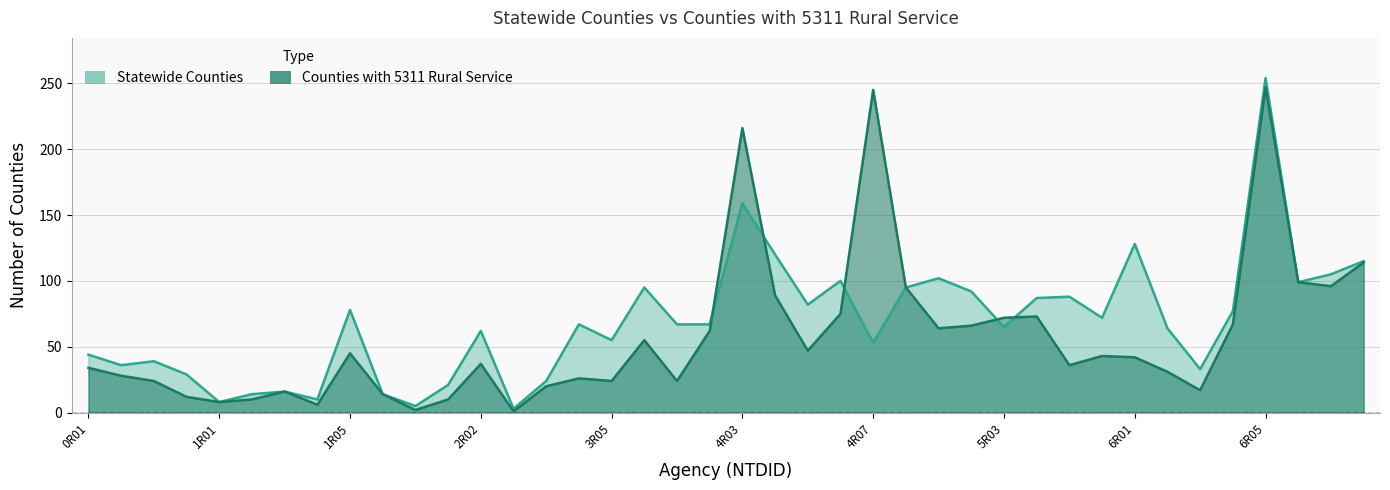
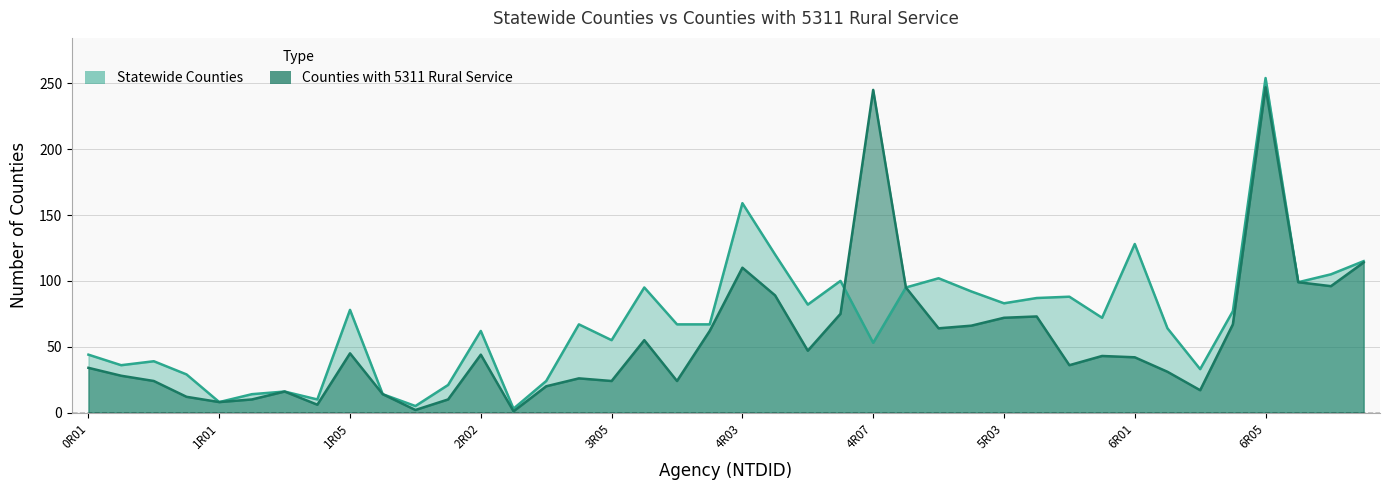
  {
    "Statewide Counties": {
      "0R01": 44,
      "1R05": 78,
      "2R02": 62,
      "3R05": 55,
      "4R03": 159,
      "4R07": 53,
-     "5R03": 65,
+     "5R03": 83,
      "6R01": 128,
      "6R05": 254
    },
    "Counties with 5311 Rural Service": {
      "0R01": 34,
      "1R05": 45,
-     "2R02": 37,
+     "2R02": 44,
      "3R05": 24,
-     "4R03": 216,
+     "4R03": 110,
      "4R07": 245,
      "5R03": 72,
      "6R01": 42,
      "6R05": 247
    }
  }
